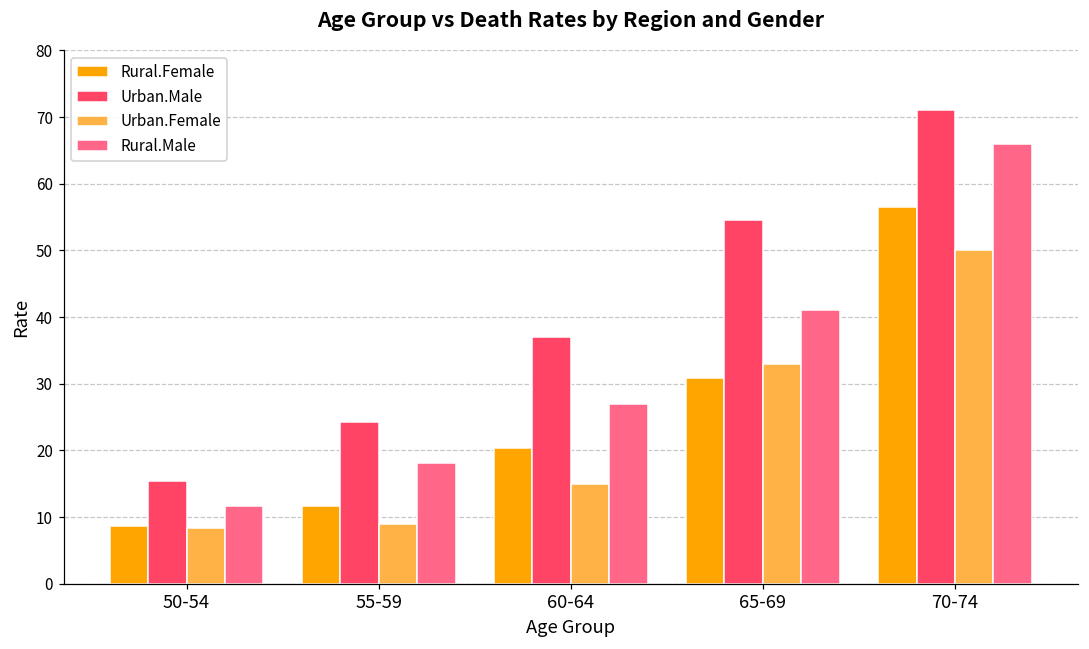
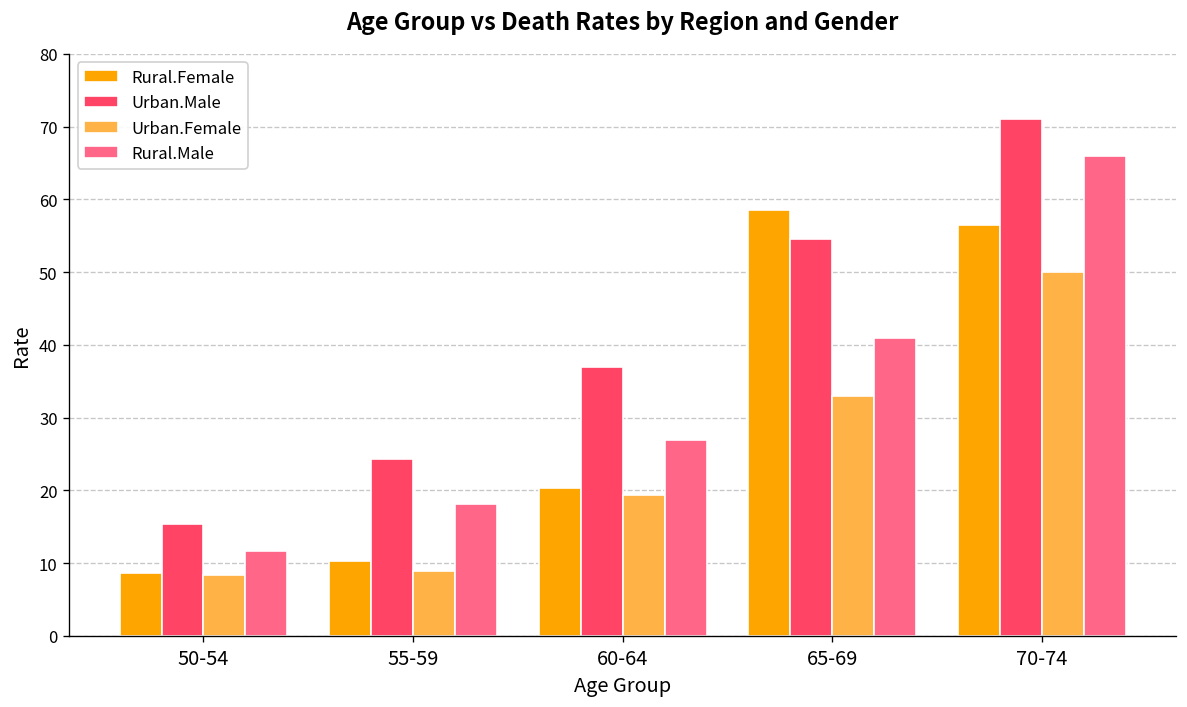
  {
    "Rural.Female": {
      "50-54": 9,
-     "55-59": 12,
+     "55-59": 10,
      "60-64": 20,
-     "65-69": 31,
+     "65-69": 59,
      "70-74": 57
    },
    "Urban.Female": {
      "50-54": 8,
      "55-59": 9,
-     "60-64": 15,
+     "60-64": 19,
      "65-69": 33,
      "70-74": 50
    }
  }
